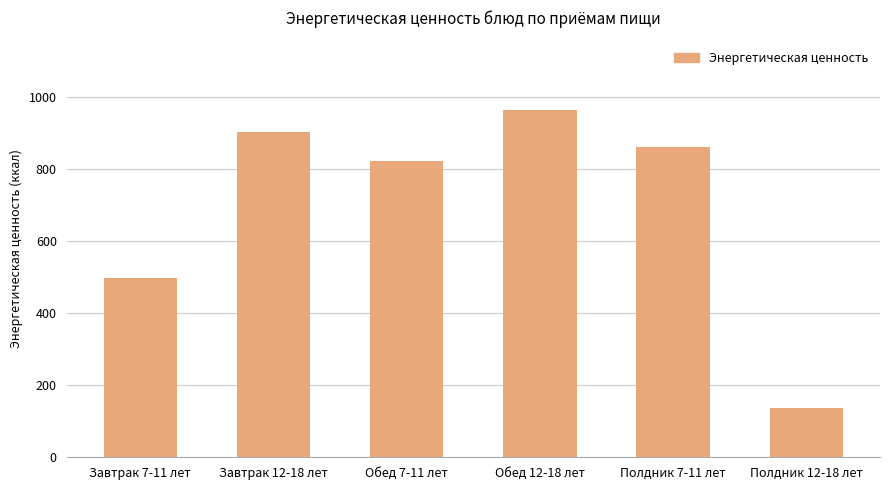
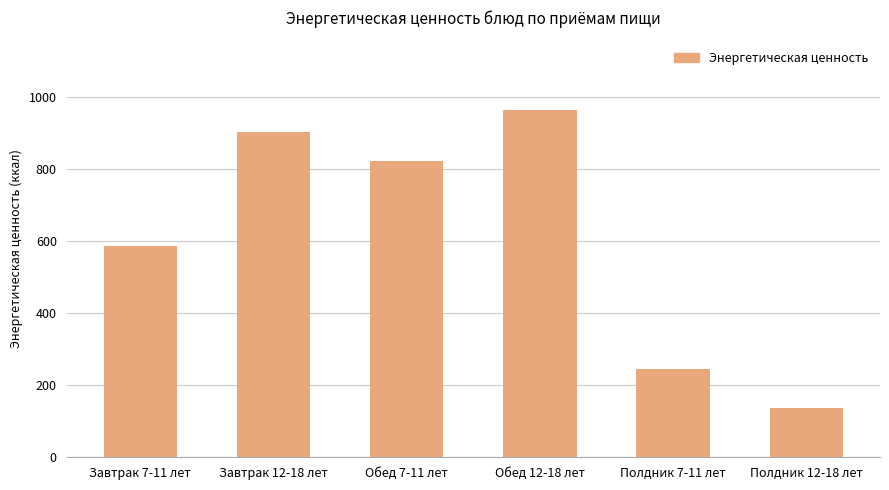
  {
-   "Завтрак 7-11 лет": 500,
+   "Завтрак 7-11 лет": 590,
    "Завтрак 12-18 лет": 900,
    "Обед 7-11 лет": 820,
    "Обед 12-18 лет": 970,
-   "Полдник 7-11 лет": 860,
+   "Полдник 7-11 лет": 250,
    "Полдник 12-18 лет": 140
  }
